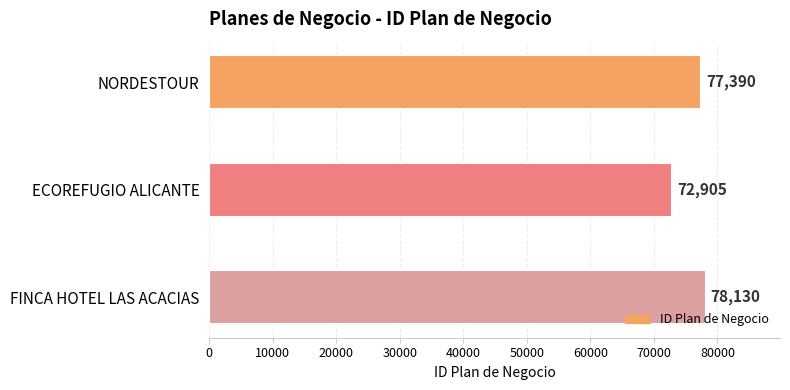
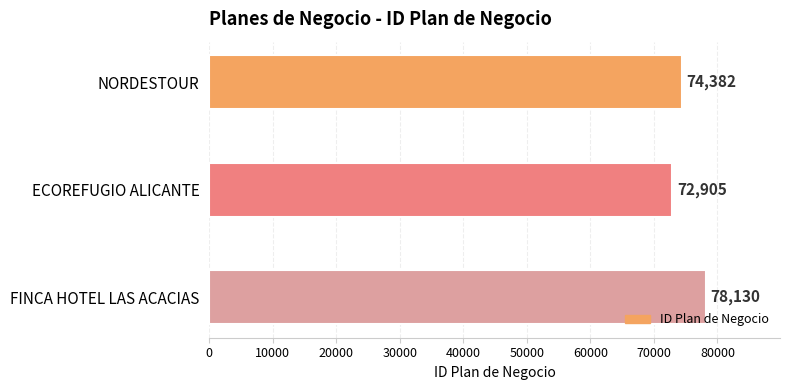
  {
-   "NORDESTOUR": "77,390",
+   "NORDESTOUR": "74,382",
    "ECOREFUGIO ALICANTE": "72,905",
    "FINCA HOTEL LAS ACACIAS": "78,130"
  }
